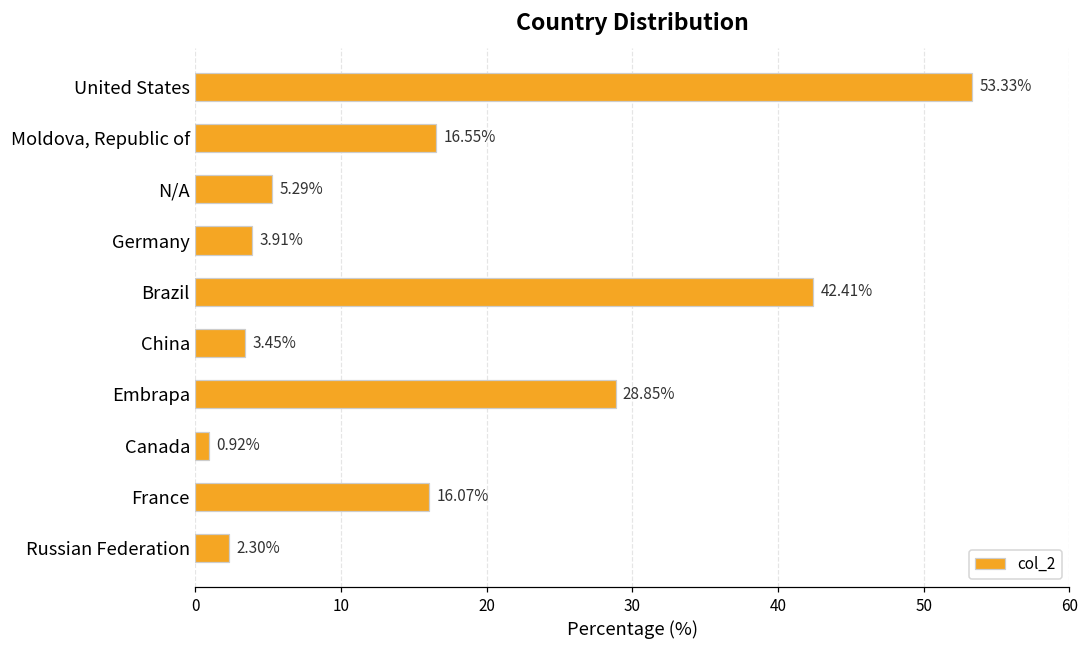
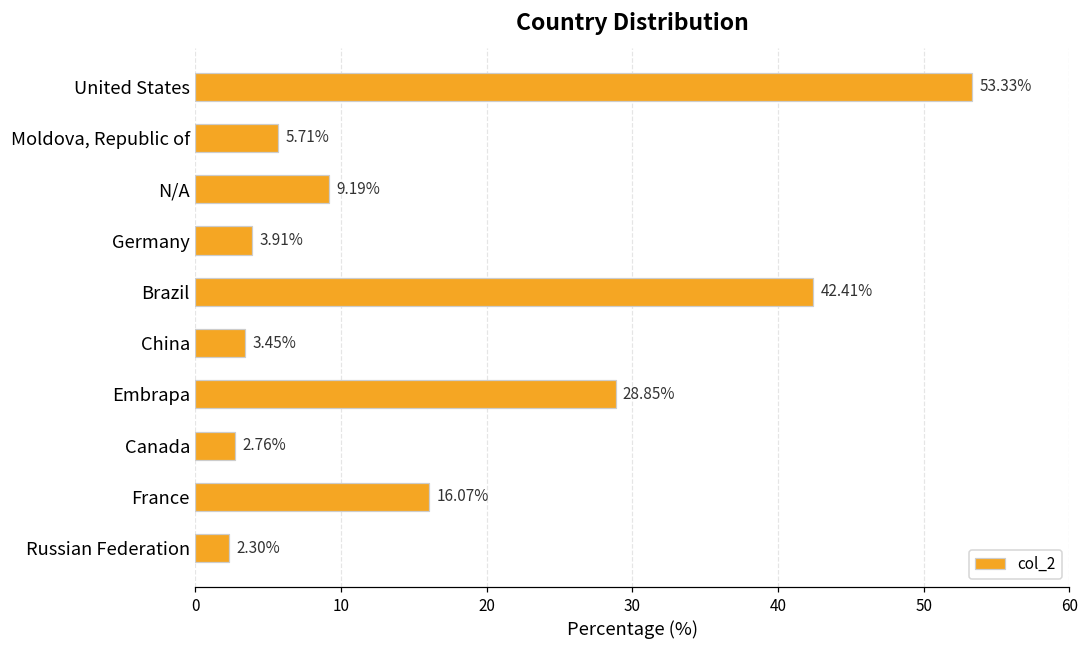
  {
    "United States": "53.33%",
-   "Moldova, Republic of": "16.55%",
-   "N/A": "5.29%",
+   "Moldova, Republic of": "5.71%",
+   "N/A": "9.19%",
    "Germany": "3.91%",
    "Brazil": "42.41%",
    "China": "3.45%",
    "Embrapa": "28.85%",
-   "Canada": "0.92%",
+   "Canada": "2.76%",
    "France": "16.07%",
    "Russian Federation": "2.30%"
  }
